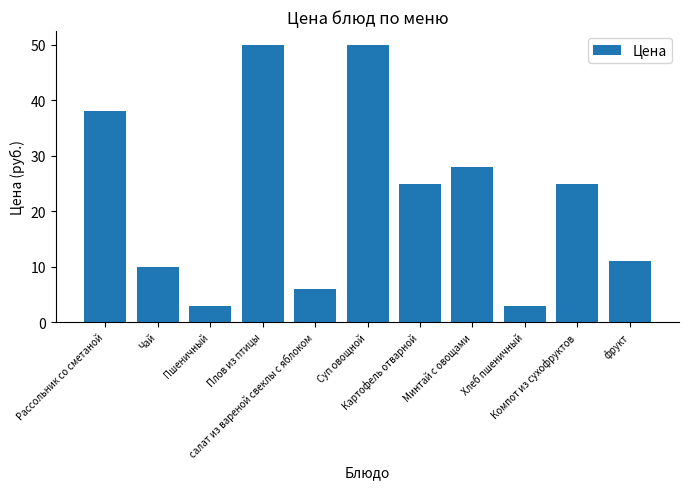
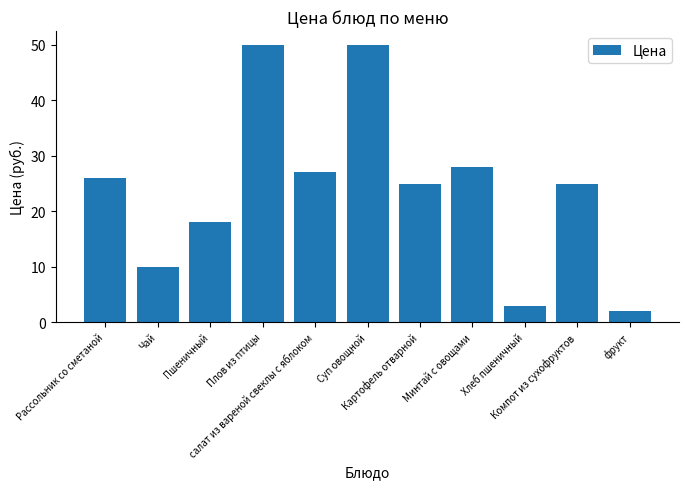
  {
-   "Рассольник со сметаной": 38,
+   "Рассольник со сметаной": 26,
    "Чай": 10,
-   "Пшеничный": 3,
+   "Пшеничный": 18,
    "Плов из птицы": 50,
-   "салат из вареной свеклы с яблоком": 6,
+   "салат из вареной свеклы с яблоком": 27,
    "Суп овощной": 50,
    "Картофель отварной": 25,
    "Минтай с овощами": 28,
    "Хлеб пшеничный": 3,
    "Компот из сухофруктов": 25,
-   "фрукт": 11
+   "фрукт": 2
  }
